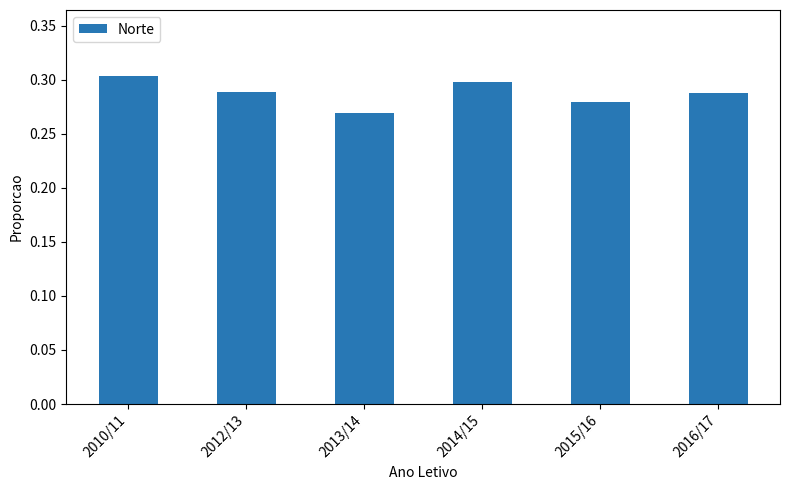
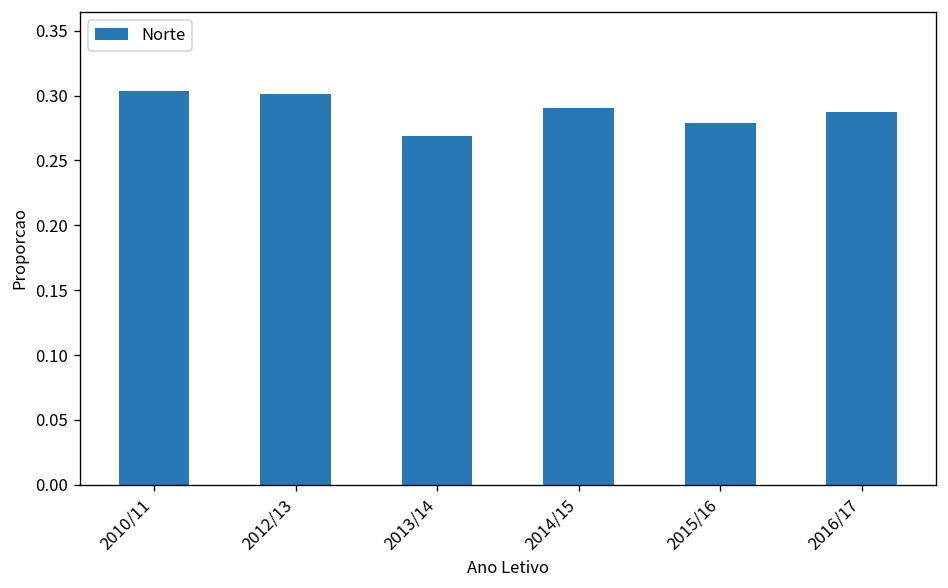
  {
    "2010/11": 0.304,
-   "2012/13": 0.288,
+   "2012/13": 0.301,
    "2013/14": 0.269,
-   "2014/15": 0.298,
+   "2014/15": 0.290,
    "2015/16": 0.279,
    "2016/17": 0.288
  }
